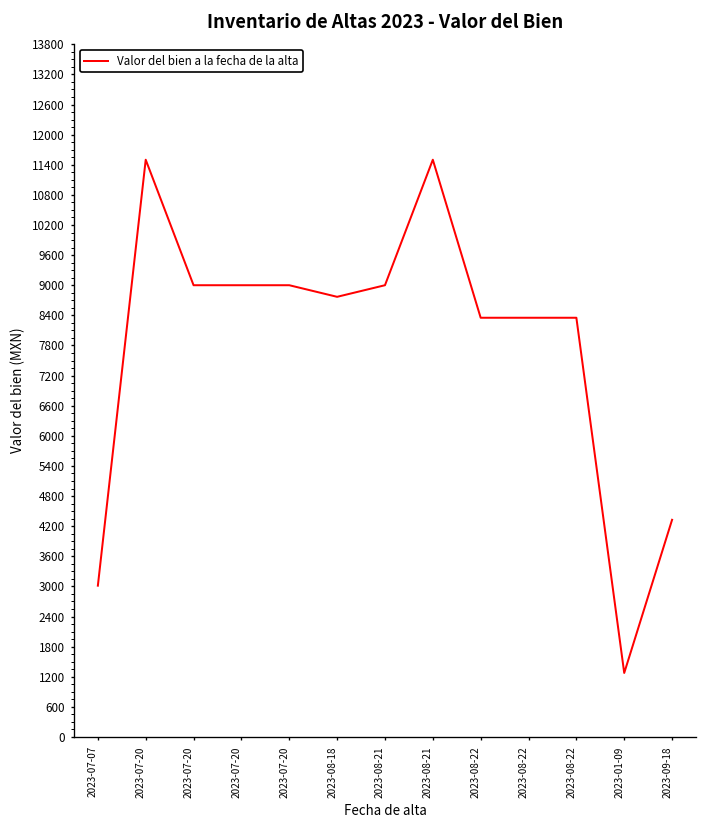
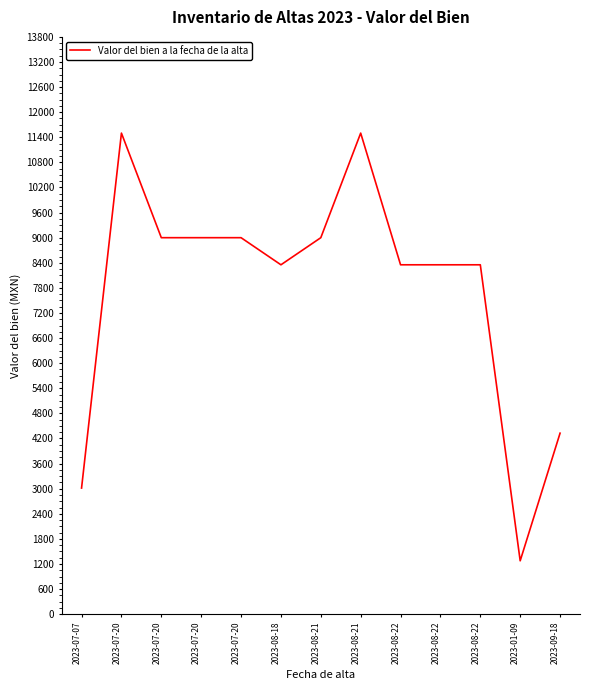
  {
    "2023-07-07": 3000,
-   "2023-08-18": 8800,
+   "2023-08-18": 8400,
    "2023-01-09": 1300,
    "2023-09-18": 4300
  }
